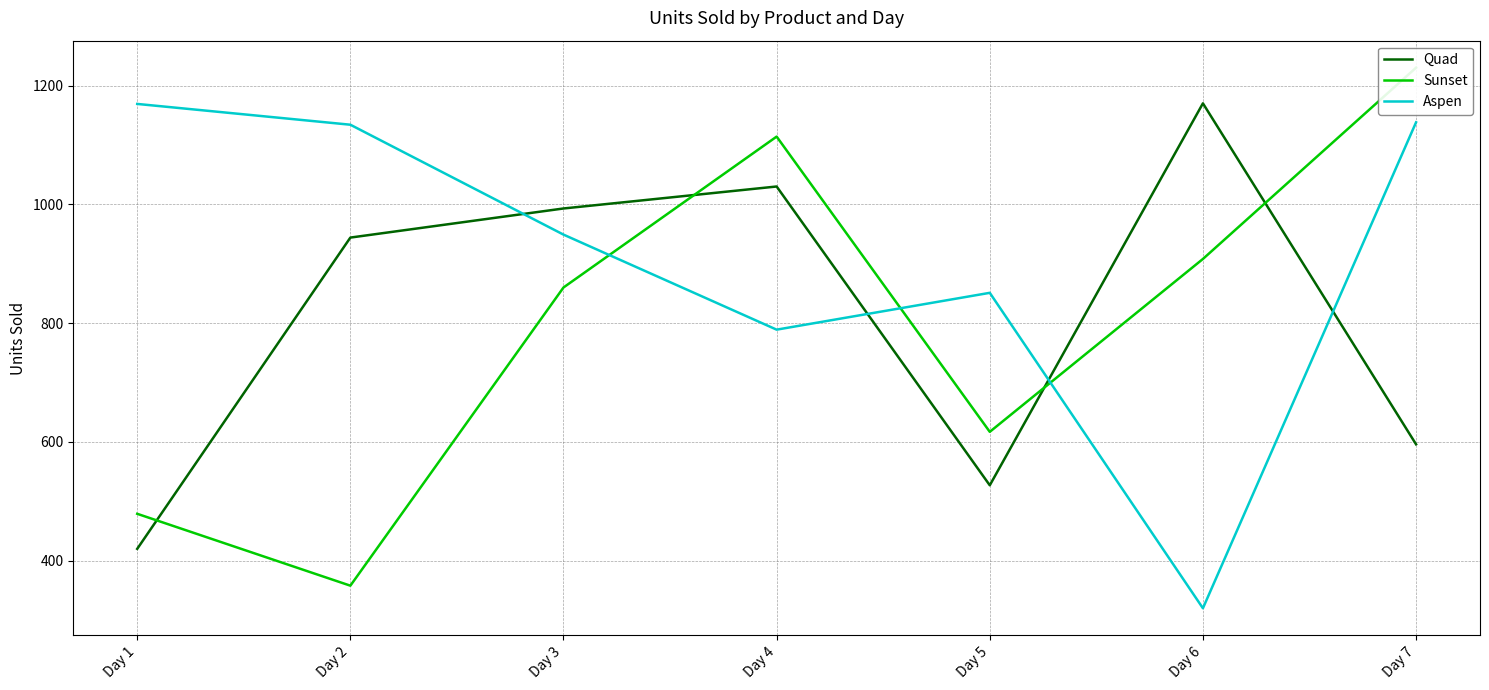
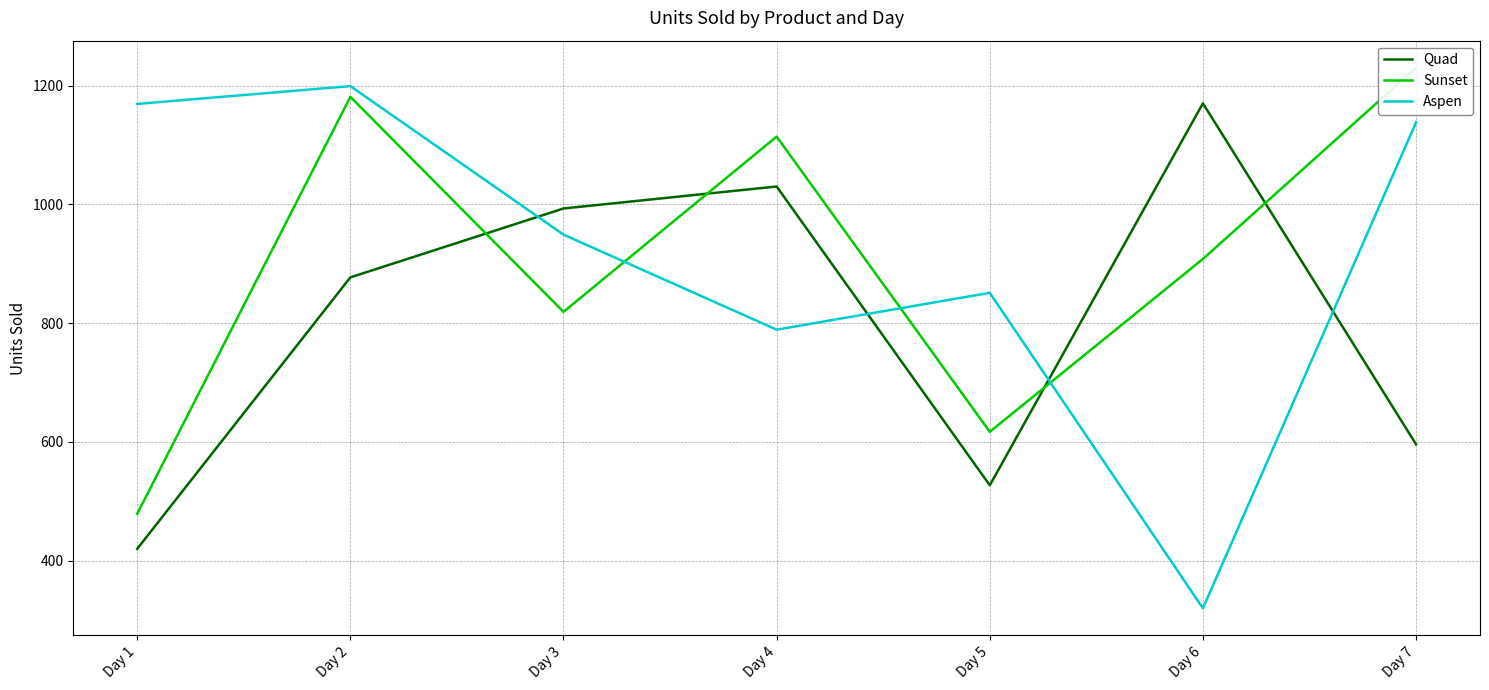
  {
    "Quad": {
      "Day 1": 420,
-     "Day 2": 940,
+     "Day 2": 880,
      "Day 3": 990,
      "Day 4": 1030,
      "Day 5": 530,
      "Day 6": 1170,
      "Day 7": 600
    },
    "Sunset": {
      "Day 1": 480,
-     "Day 2": 360,
-     "Day 3": 860,
+     "Day 2": 1180,
+     "Day 3": 820,
      "Day 4": 1110,
      "Day 5": 620,
      "Day 6": 910
    },
    "Aspen": {
      "Day 1": 1170,
-     "Day 2": 1130,
+     "Day 2": 1200,
      "Day 3": 950,
      "Day 4": 790,
      "Day 5": 850,
      "Day 6": 320,
      "Day 7": 1140
    }
  }
